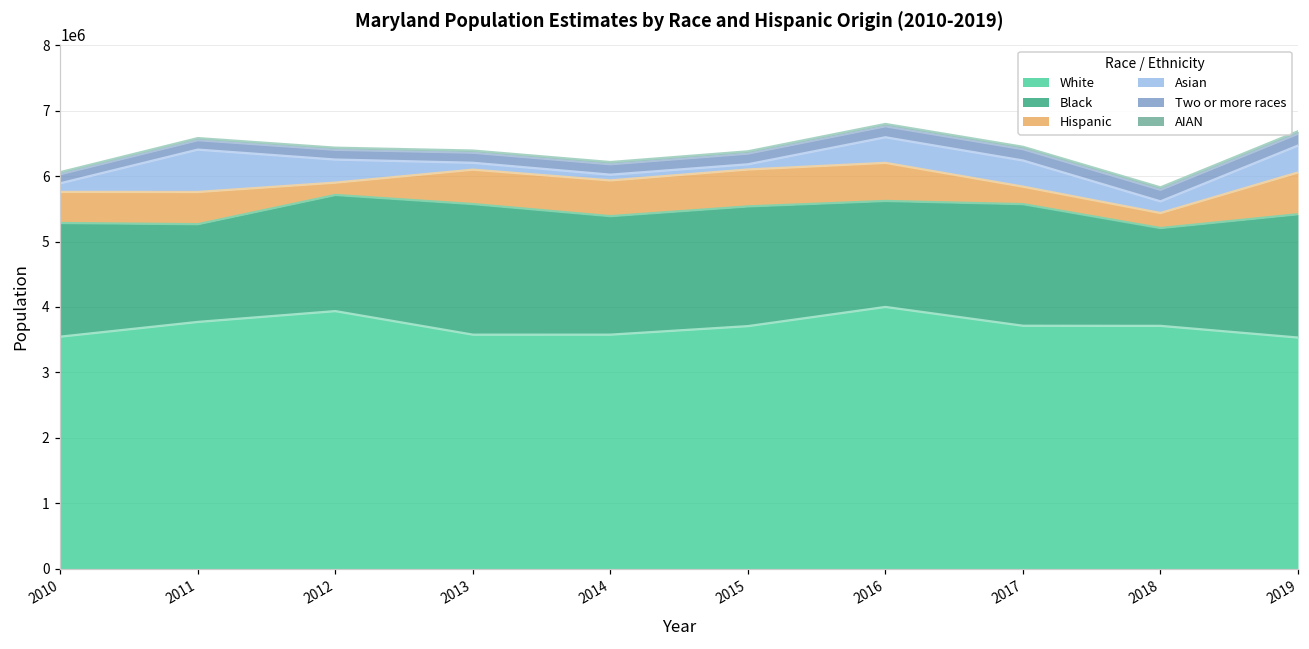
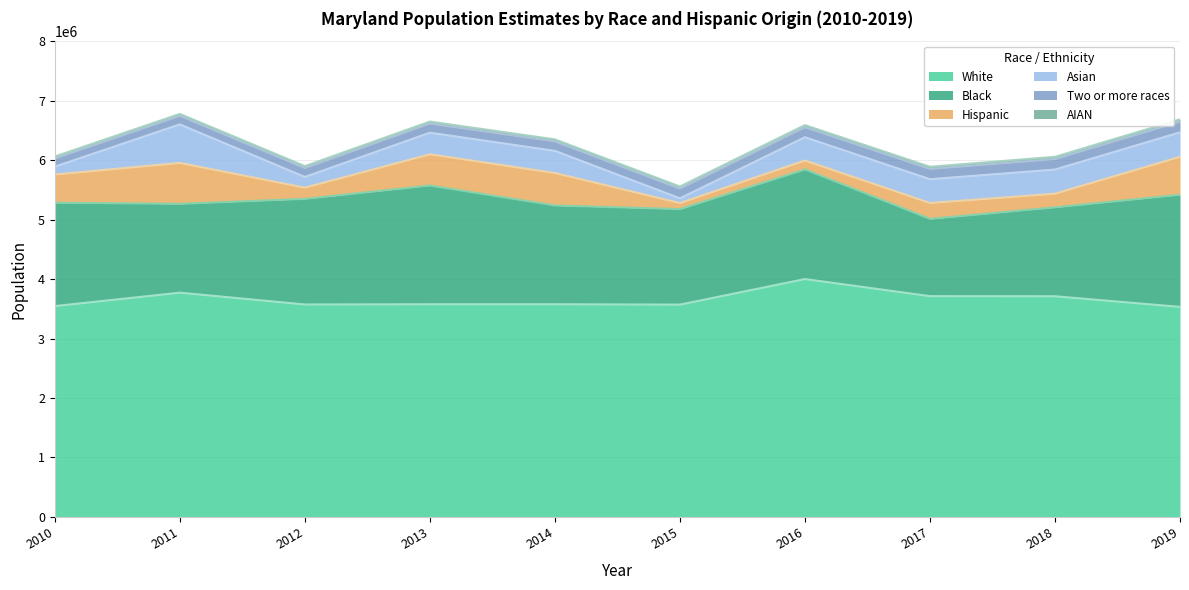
  {
    "White": {
      "2010": 3500000,
      "2011": 3800000,
-     "2012": 3900000,
+     "2012": 3600000,
      "2013": 3600000,
      "2014": 3600000,
-     "2015": 3700000,
+     "2015": 3600000,
      "2016": 4000000,
      "2017": 3700000,
      "2018": 3700000,
      "2019": 3500000
    },
    "Black": {
      "2010": 1700000,
      "2011": 1500000,
      "2012": 1800000,
      "2013": 2000000,
-     "2014": 1800000,
-     "2015": 1800000,
-     "2016": 1600000,
-     "2017": 1900000,
+     "2014": 1700000,
+     "2015": 1600000,
+     "2016": 1800000,
+     "2017": 1300000,
      "2018": 1500000,
      "2019": 1900000
    },
    "Hispanic": {
      "2010": 500000,
-     "2011": 500000,
+     "2011": 700000,
      "2012": 200000,
      "2013": 500000,
      "2014": 500000,
-     "2015": 600000,
-     "2016": 600000,
+     "2015": 100000,
+     "2016": 100000,
      "2017": 300000,
      "2018": 200000,
      "2019": 600000
    },
    "Asian": {
      "2010": 100000,
      "2011": 600000,
-     "2012": 400000,
-     "2013": 100000,
-     "2014": 100000,
+     "2012": 200000,
+     "2013": 400000,
+     "2014": 400000,
      "2015": 100000,
      "2016": 400000,
      "2017": 400000,
-     "2018": 200000,
+     "2018": 400000,
      "2019": 400000
    }
  }
